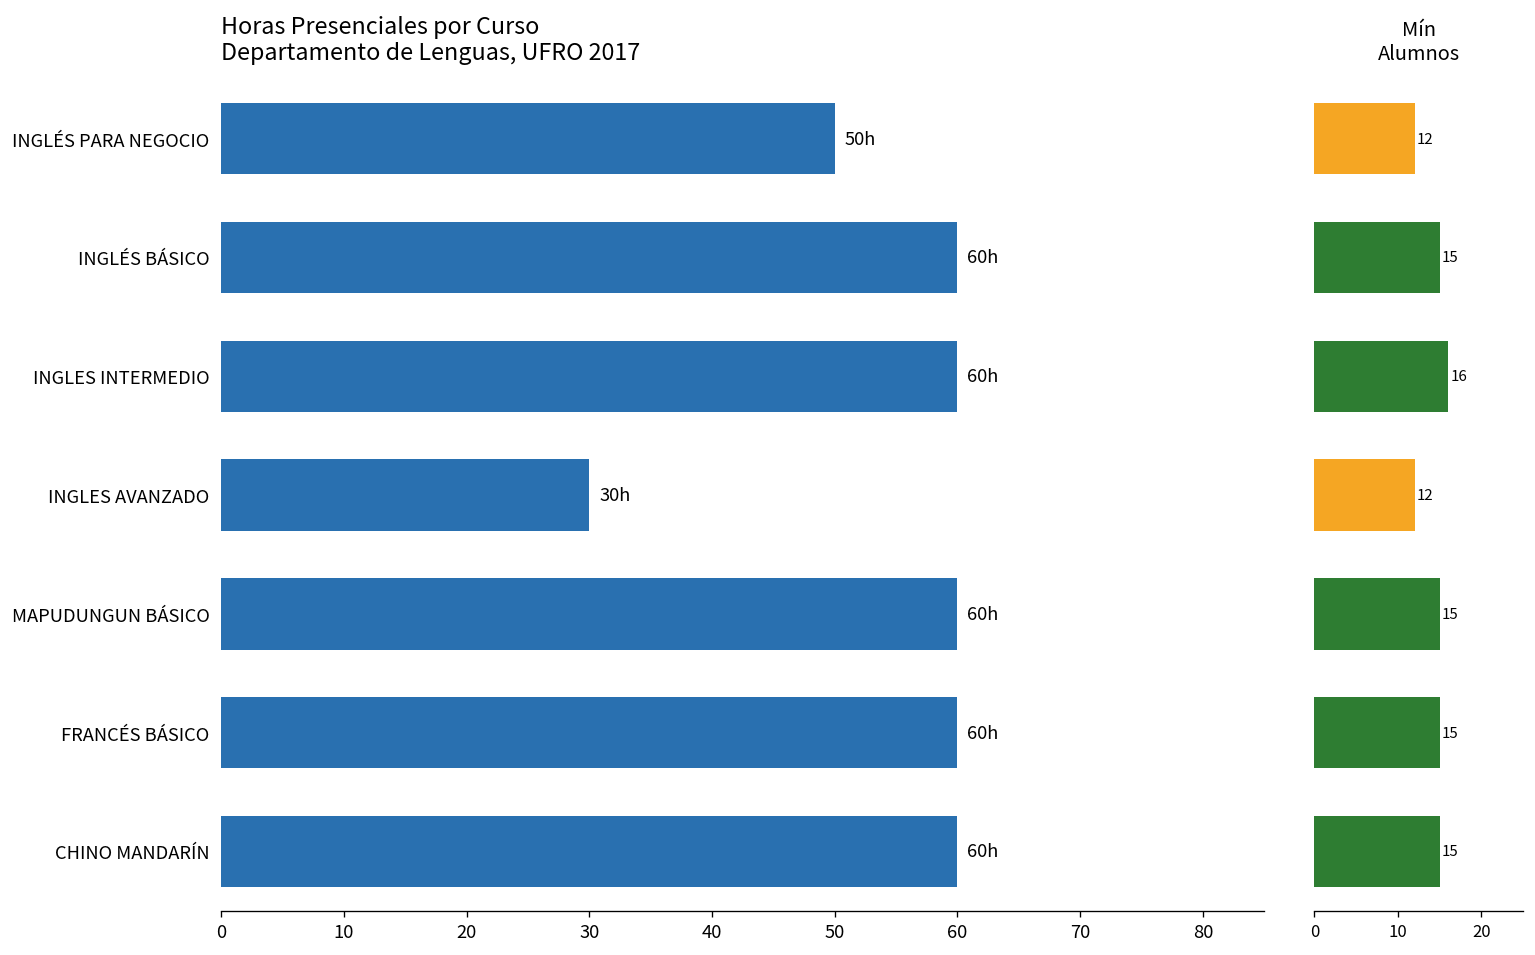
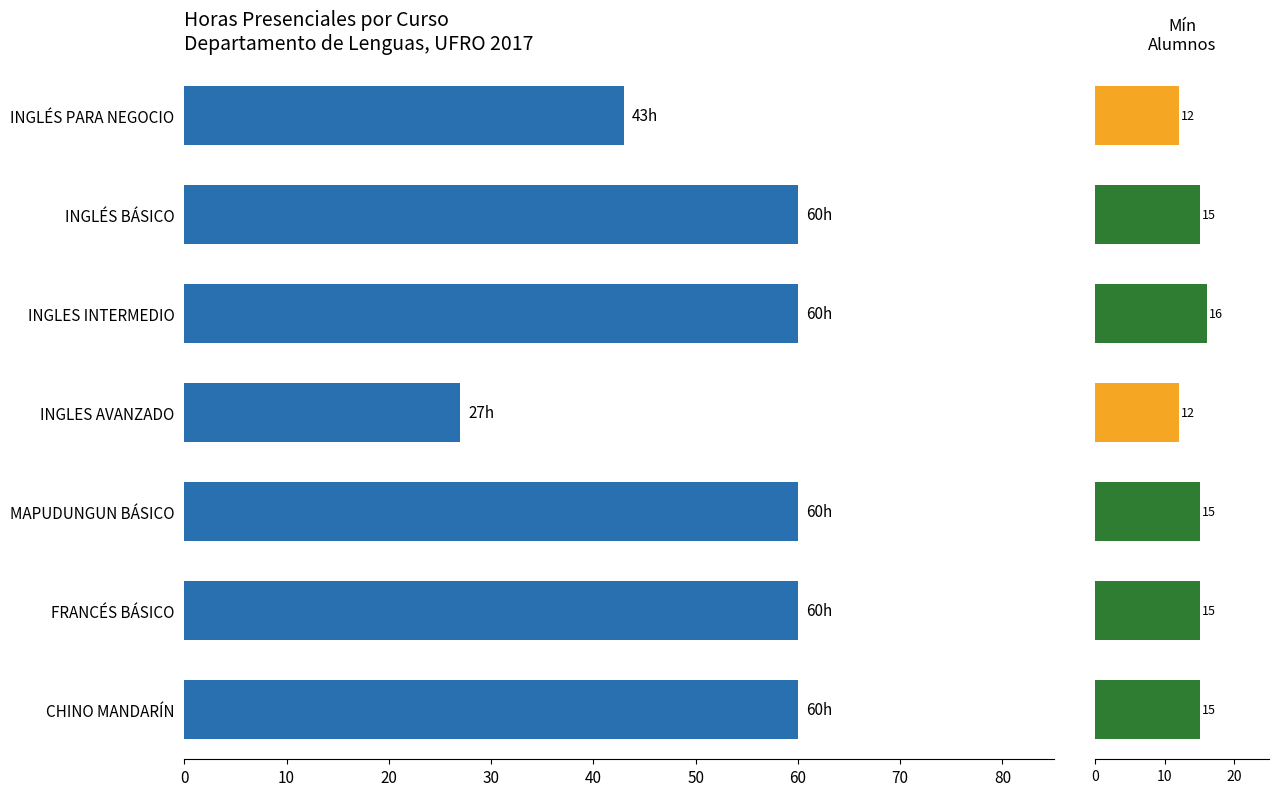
  {
    "Horas Presenciales por Curso Departamento de Lenguas, UFRO 2017": {
-     "INGLÉS PARA NEGOCIO": "50h",
+     "INGLÉS PARA NEGOCIO": "43h",
      "INGLÉS BÁSICO": "60h",
      "INGLES INTERMEDIO": "60h",
-     "INGLES AVANZADO": "30h",
+     "INGLES AVANZADO": "27h",
      "MAPUDUNGUN BÁSICO": "60h",
      "FRANCÉS BÁSICO": "60h",
      "CHINO MANDARÍN": "60h"
    }
  }
